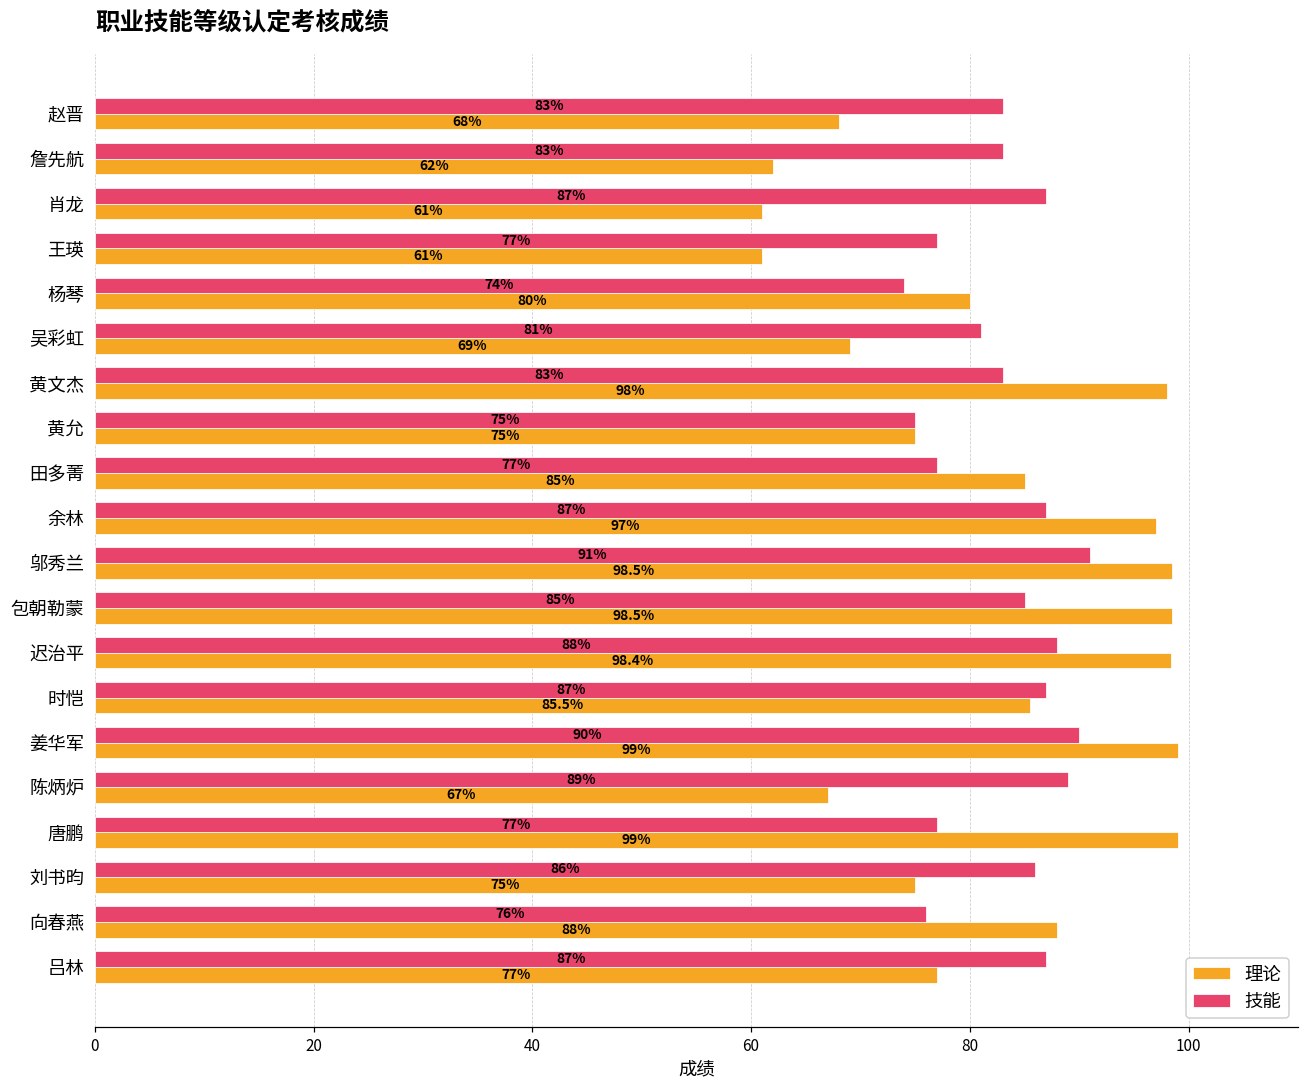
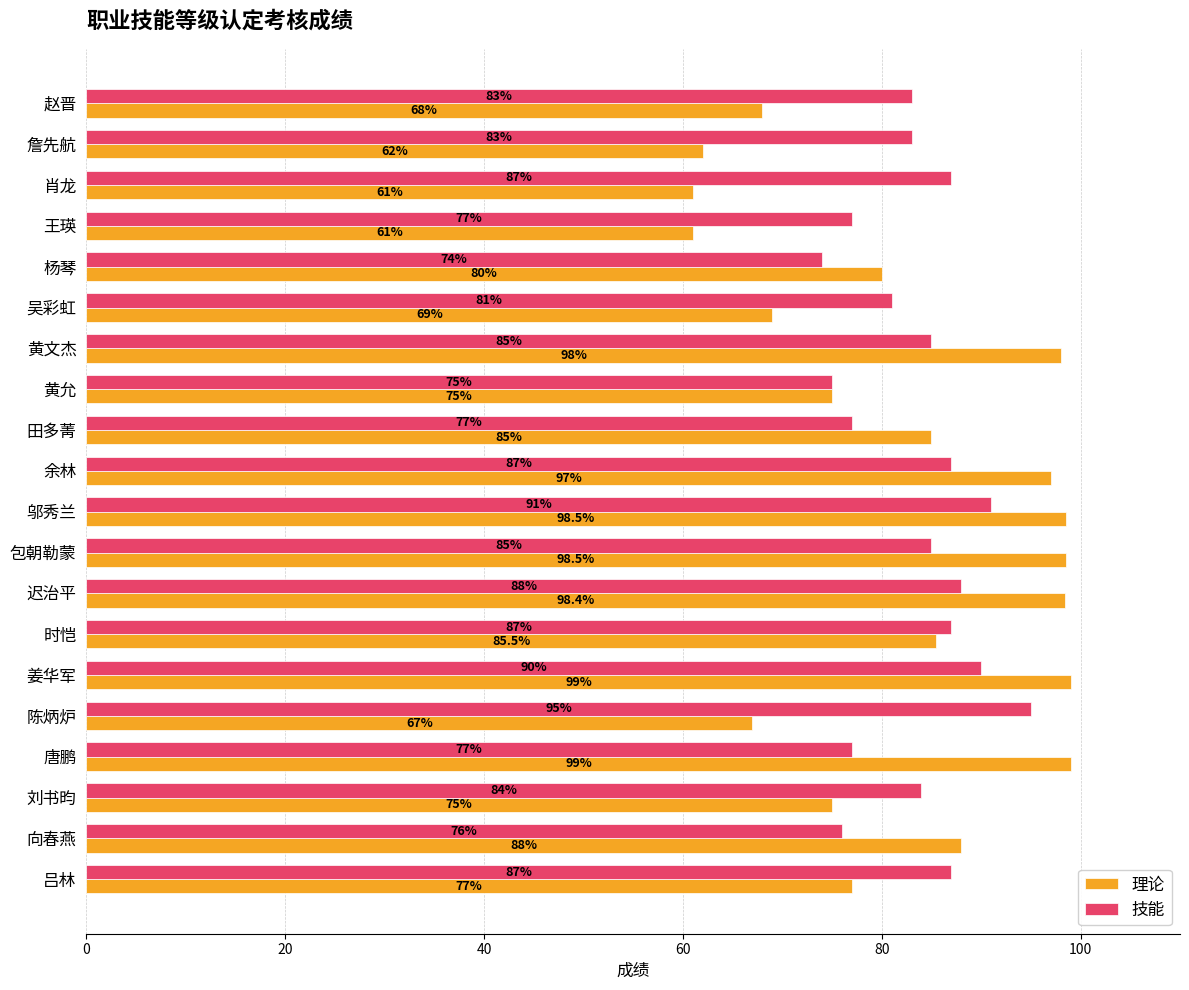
  {
    "理论": {
      "赵晋": "68%",
      "詹先航": "62%",
      "肖龙": "61%",
      "王瑛": "61%",
      "杨琴": "80%",
      "吴彩虹": "69%",
      "黄文杰": "98%",
      "黄允": "75%",
      "田多菁": "85%",
      "余林": "97%",
      "邬秀兰": "98.5%",
      "包朝勒蒙": "98.5%",
      "迟治平": "98.4%",
      "时恺": "85.5%",
      "姜华军": "99%",
      "陈炳炉": "67%",
      "唐鹏": "99%",
      "刘书昀": "75%",
      "向春燕": "88%",
      "吕林": "77%"
    },
    "技能": {
      "赵晋": "83%",
      "詹先航": "83%",
      "肖龙": "87%",
      "王瑛": "77%",
      "杨琴": "74%",
      "吴彩虹": "81%",
-     "黄文杰": "83%",
+     "黄文杰": "85%",
      "黄允": "75%",
      "田多菁": "77%",
      "余林": "87%",
      "邬秀兰": "91%",
      "包朝勒蒙": "85%",
      "迟治平": "88%",
      "时恺": "87%",
      "姜华军": "90%",
-     "陈炳炉": "89%",
+     "陈炳炉": "95%",
      "唐鹏": "77%",
-     "刘书昀": "86%",
+     "刘书昀": "84%",
      "向春燕": "76%",
      "吕林": "87%"
    }
  }
